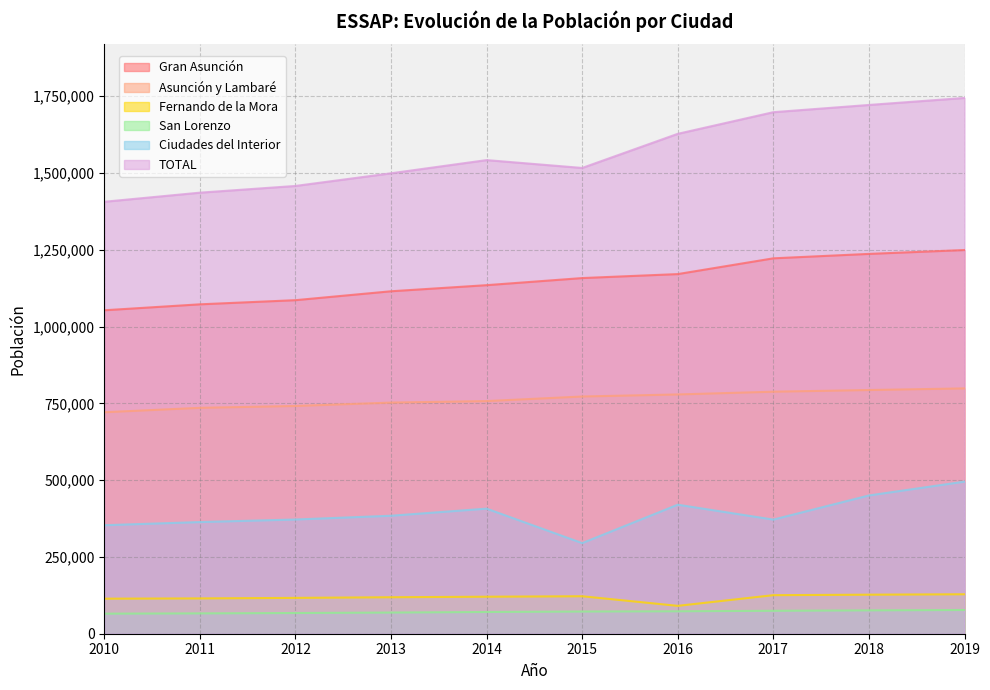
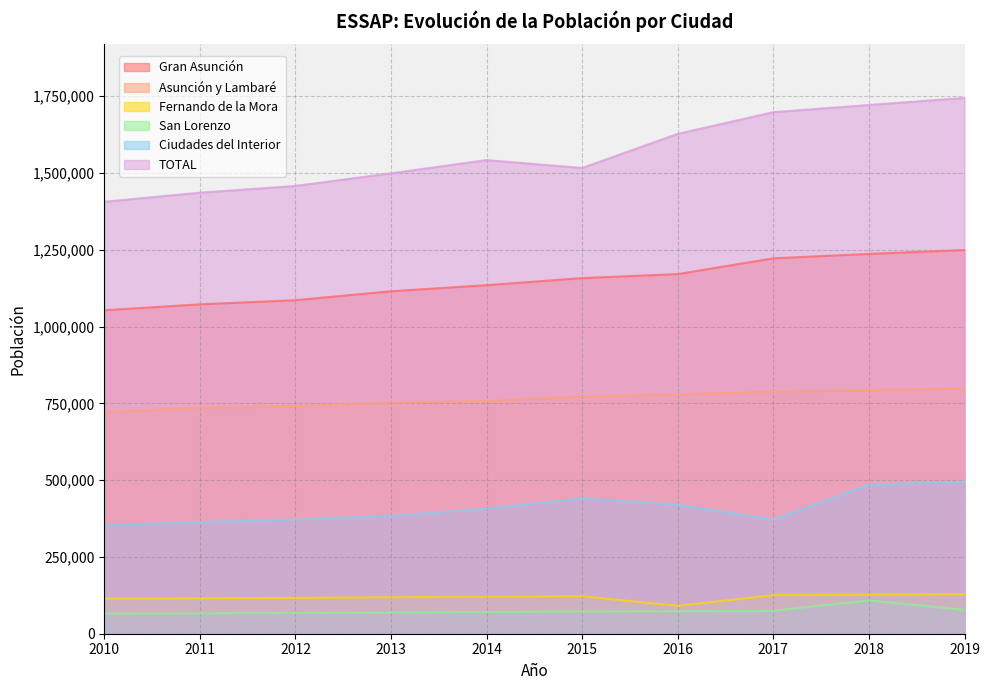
  {
    "Fernando de la Mora": {
      "2010": "110,000",
      "2011": "110,000",
      "2012": "120,000",
      "2013": "120,000",
      "2014": "120,000",
      "2015": "120,000",
      "2016": "90,000",
      "2017": "130,000",
      "2018": "130,000",
      "2019": "130,000"
    },
    "San Lorenzo": {
      "2010": "70,000",
      "2011": "70,000",
      "2012": "70,000",
      "2013": "70,000",
      "2014": "70,000",
      "2015": "70,000",
      "2016": "70,000",
      "2017": "70,000",
-     "2018": "80,000",
+     "2018": "110,000",
      "2019": "80,000"
    },
    "Ciudades del Interior": {
      "2010": "350,000",
      "2011": "360,000",
      "2012": "370,000",
      "2013": "380,000",
      "2014": "410,000",
-     "2015": "290,000",
+     "2015": "440,000",
      "2016": "420,000",
      "2017": "370,000",
-     "2018": "450,000",
+     "2018": "480,000",
      "2019": "500,000"
    },
    "TOTAL": {
      "2010": "1,410,000",
      "2011": "1,440,000",
      "2012": "1,460,000",
      "2013": "1,500,000",
      "2014": "1,540,000",
      "2015": "1,520,000",
      "2016": "1,630,000",
      "2017": "1,700,000",
      "2018": "1,720,000",
      "2019": "1,740,000"
    }
  }
